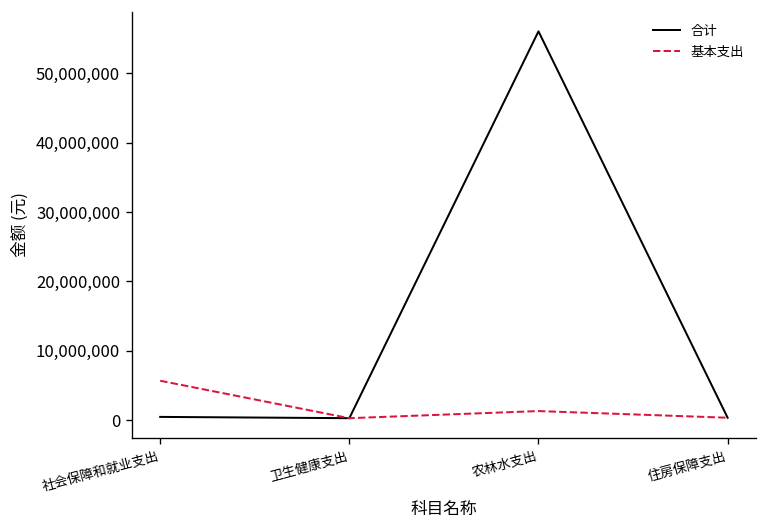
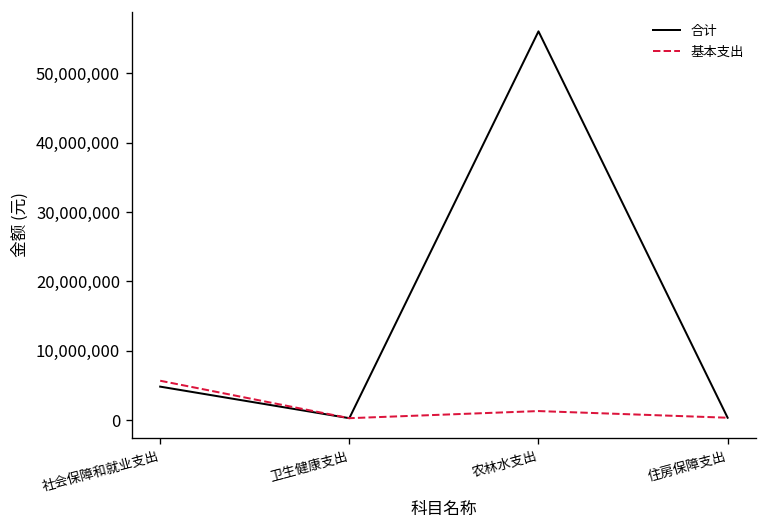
  {
    "合计": {
-     "社会保障和就业支出": "0",
+     "社会保障和就业支出": "5,000,000",
      "农林水支出": "56,000,000"
    },
    "基本支出": {
      "社会保障和就业支出": "6,000,000",
      "农林水支出": "1,000,000"
    }
  }
